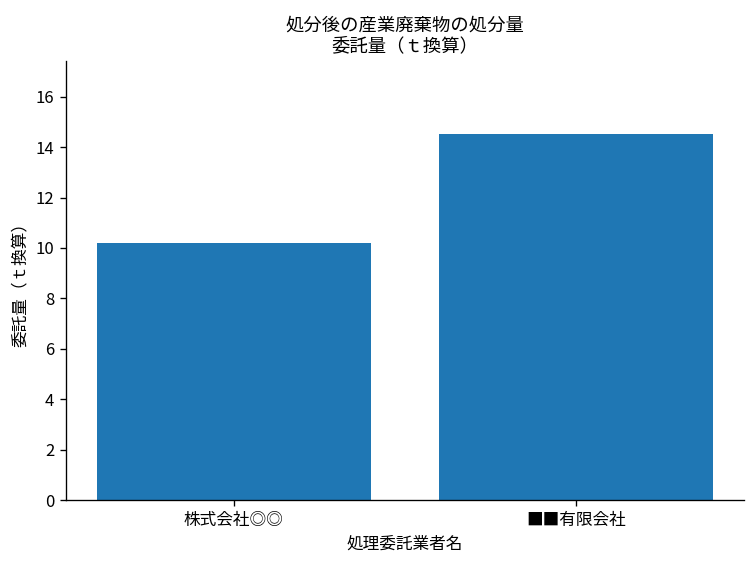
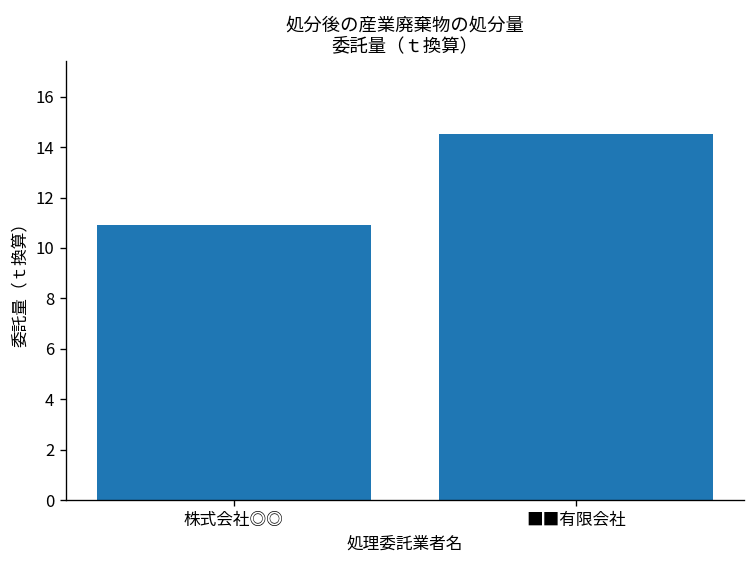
  {
-   "株式会社◎◎": 10.2,
+   "株式会社◎◎": 10.9,
    "■■有限会社": 14.5
  }
